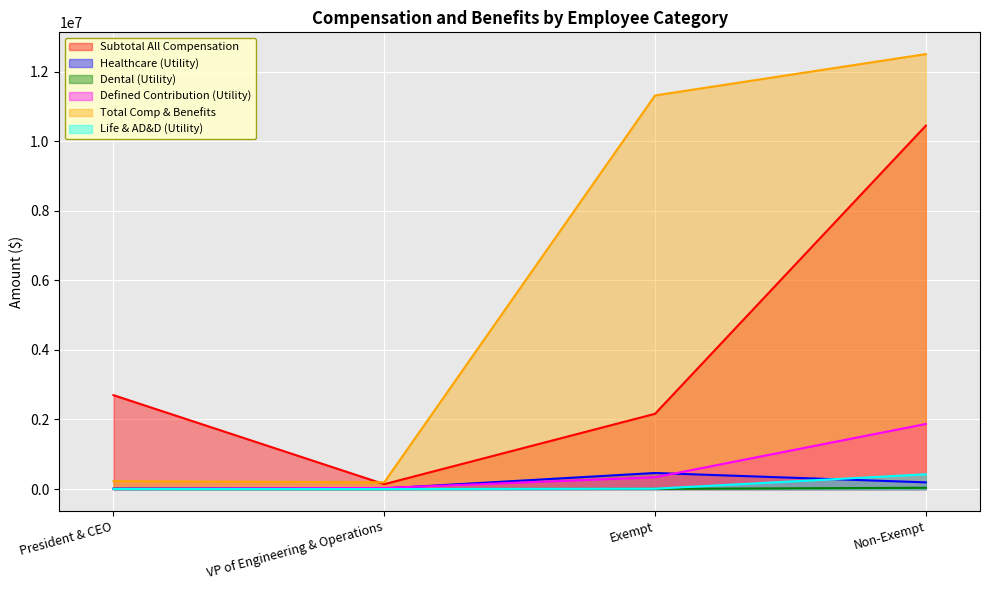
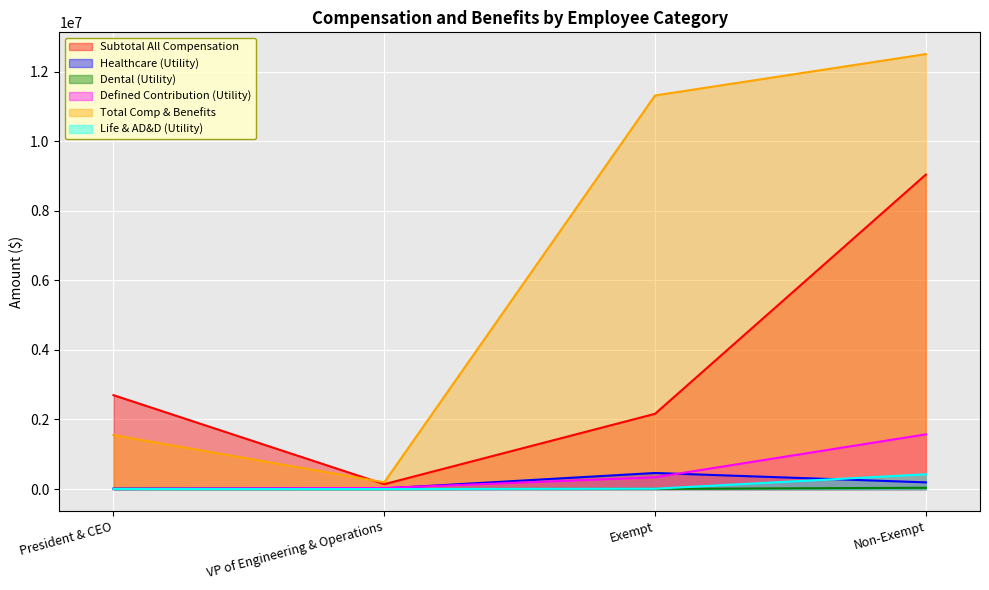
  {
    "Subtotal All Compensation": {
      "President & CEO": 2700000,
      "Exempt": 2200000,
-     "Non-Exempt": 10400000
+     "Non-Exempt": 9000000
    },
    "Healthcare (Utility)": {
      "Exempt": 500000,
      "Non-Exempt": 200000
    },
    "Dental (Utility)": {
      "Non-Exempt": 0
    },
    "Defined Contribution (Utility)": {
      "Exempt": 300000,
-     "Non-Exempt": 1900000
+     "Non-Exempt": 1600000
    },
    "Total Comp & Benefits": {
-     "President & CEO": 200000,
+     "President & CEO": 1600000,
      "Exempt": 11300000,
      "Non-Exempt": 12500000
    },
    "Life & AD&D (Utility)": {
      "Non-Exempt": 400000
    }
  }
